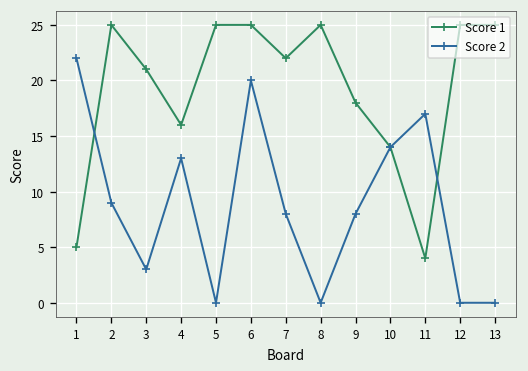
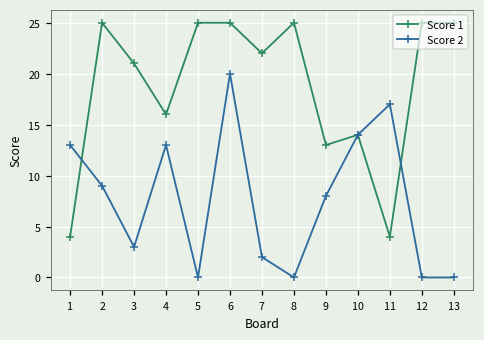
  {
    "Score 1": {
-     "1": 5,
+     "1": 4,
      "2": 25,
      "3": 21,
      "4": 16,
      "5": 25,
      "6": 25,
      "7": 22,
      "8": 25,
-     "9": 18,
+     "9": 13,
      "11": 4
    },
    "Score 2": {
-     "1": 22,
+     "1": 13,
      "2": 9,
      "3": 3,
      "4": 13,
      "5": 0,
      "6": 20,
-     "7": 8,
+     "7": 2,
      "8": 0,
      "9": 8,
      "11": 17,
      "12": 0,
      "13": 0
    }
  }
